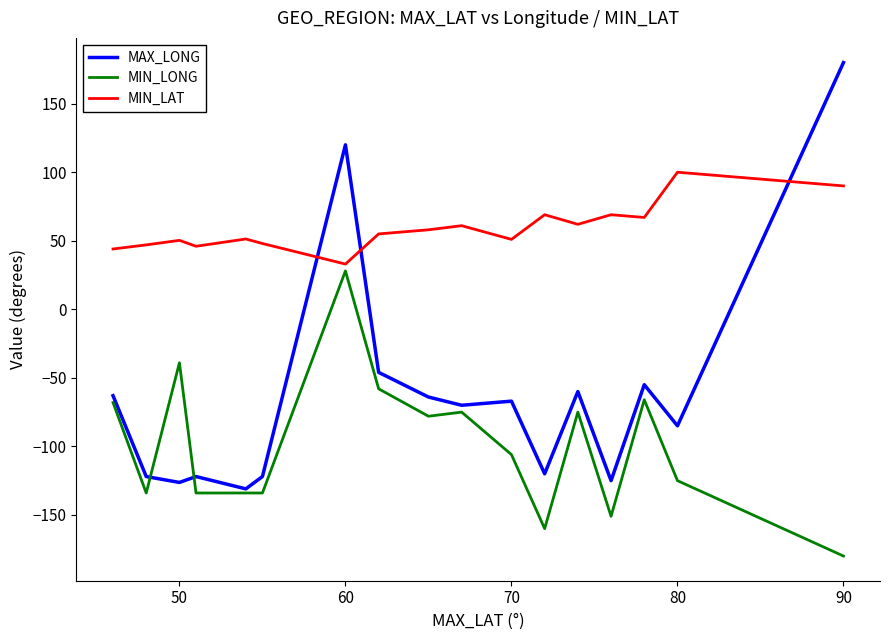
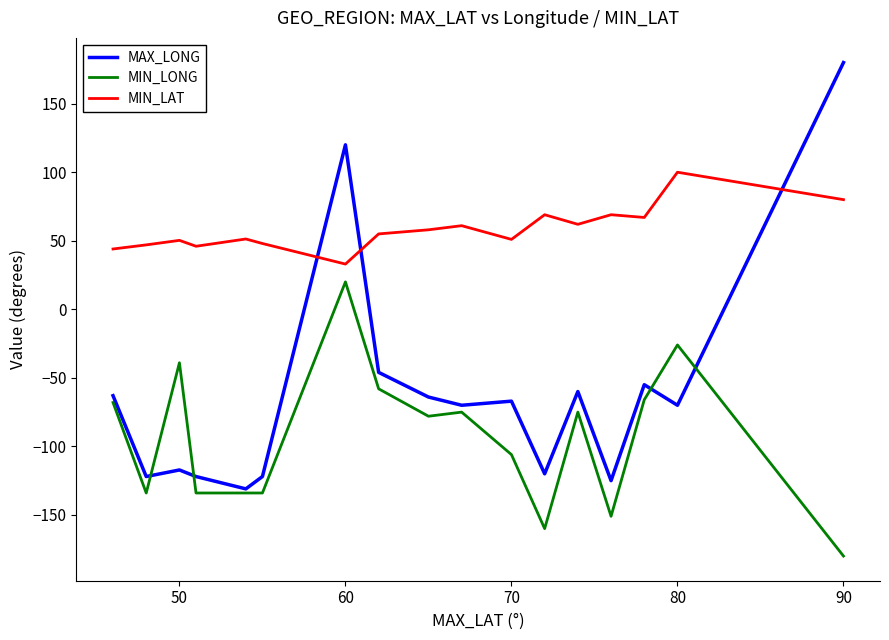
  {
    "MAX_LONG": {
-     "50": -126,
+     "50": -117,
      "60": 120,
      "70": -67,
-     "80": -85,
+     "80": -70,
      "90": 180
    },
    "MIN_LONG": {
      "50": -39,
-     "60": 28,
+     "60": 20,
      "70": -106,
-     "80": -125,
+     "80": -26,
      "90": -180
    },
    "MIN_LAT": {
      "50": 50,
      "60": 33,
      "70": 51,
      "80": 100,
-     "90": 90
+     "90": 80
    }
  }
